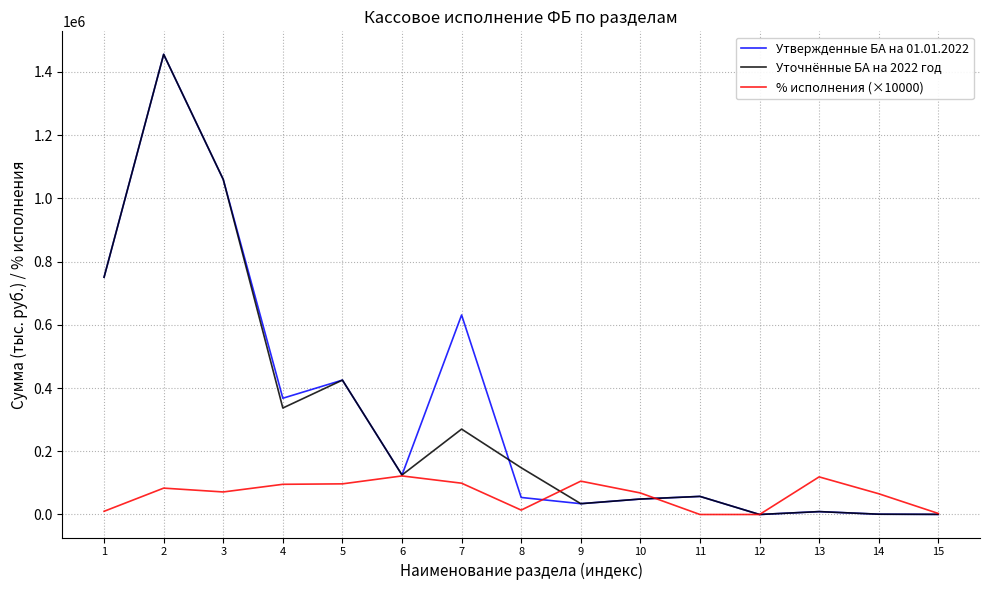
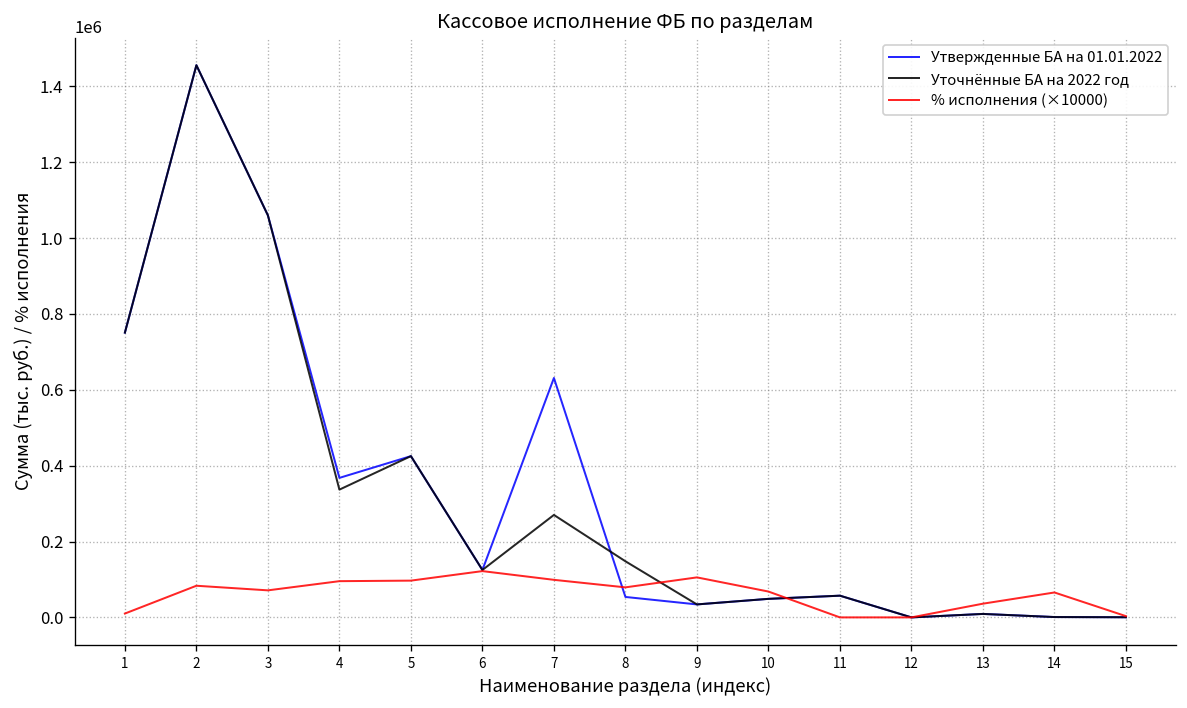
  {
    "Утвержденные БА на 01.01.2022": {
      "4": 370000,
      "7": 630000,
      "8": 50000
    },
    "Уточнённые БА на 2022 год": {
      "4": 340000,
      "7": 270000,
      "8": 150000
    },
    "% исполнения (×10000)": {
      "1": 10000,
      "2": 80000,
      "3": 70000,
      "4": 100000,
      "5": 100000,
      "7": 100000,
-     "8": 10000,
+     "8": 80000,
      "9": 110000,
      "10": 70000,
      "11": 0,
-     "13": 120000,
+     "13": 40000,
      "14": 70000
    }
  }
